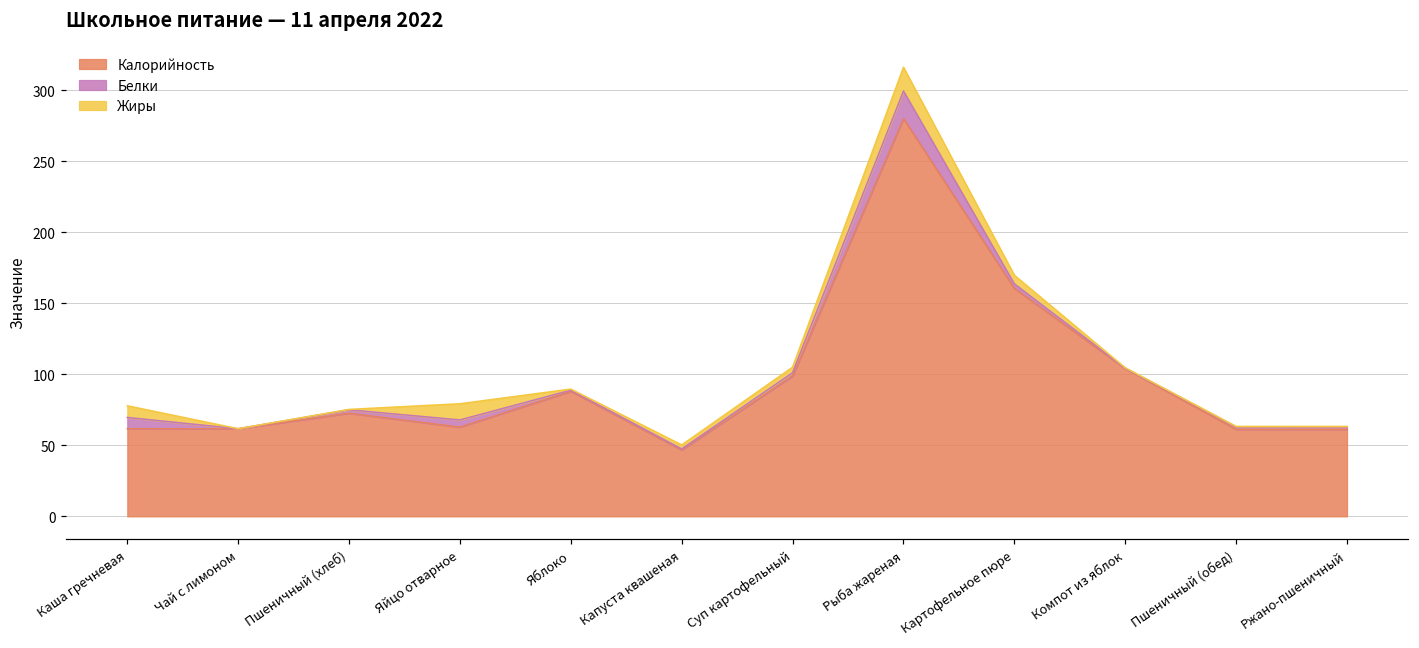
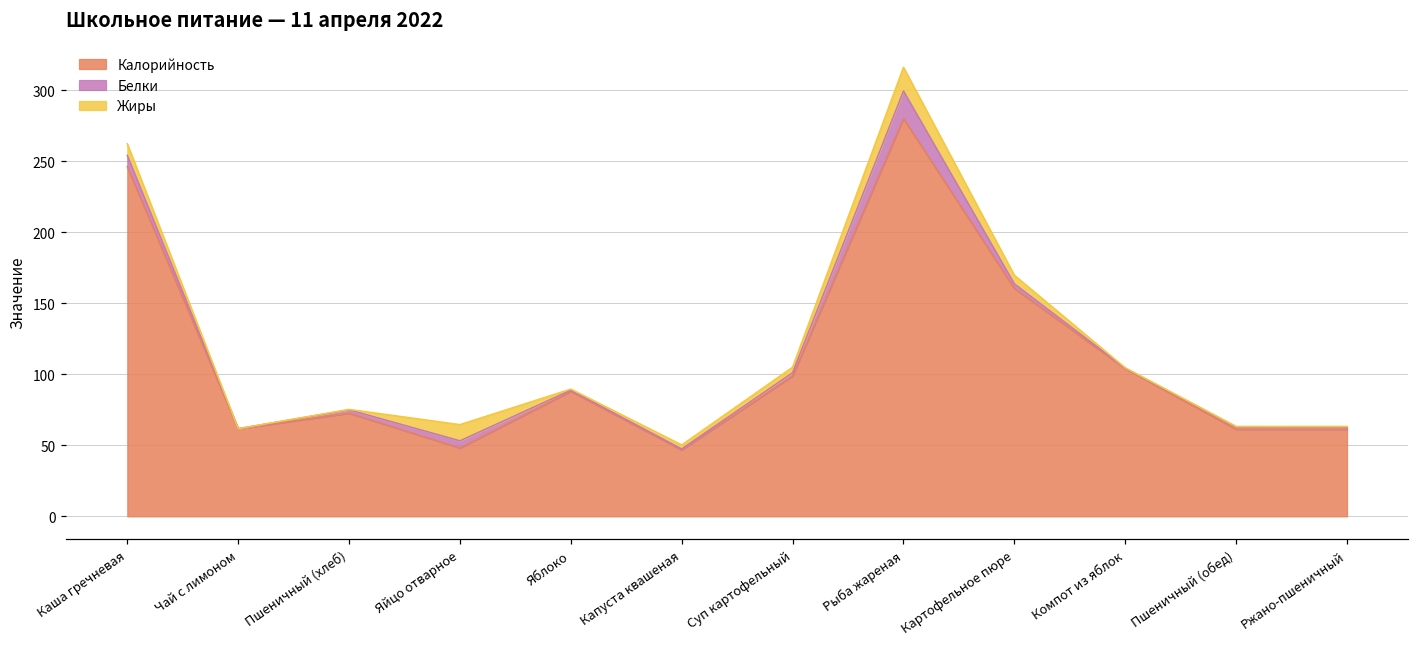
  {
    "Калорийность": {
-     "Каша гречневая": 62,
+     "Каша гречневая": 246,
      "Пшеничный (хлеб)": 73,
-     "Яйцо отварное": 63,
+     "Яйцо отварное": 48,
      "Суп картофельный": 99,
      "Рыба жареная": 280,
      "Картофельное пюре": 160
    },
    "Белки": {
      "Каша гречневая": 8,
      "Яйцо отварное": 5,
      "Суп картофельный": 2,
      "Рыба жареная": 19,
      "Картофельное пюре": 3
    },
    "Жиры": {
      "Каша гречневая": 8,
      "Яйцо отварное": 11,
      "Капуста квашеная": 3,
      "Суп картофельный": 4,
      "Рыба жареная": 17,
      "Картофельное пюре": 6
    }
  }
